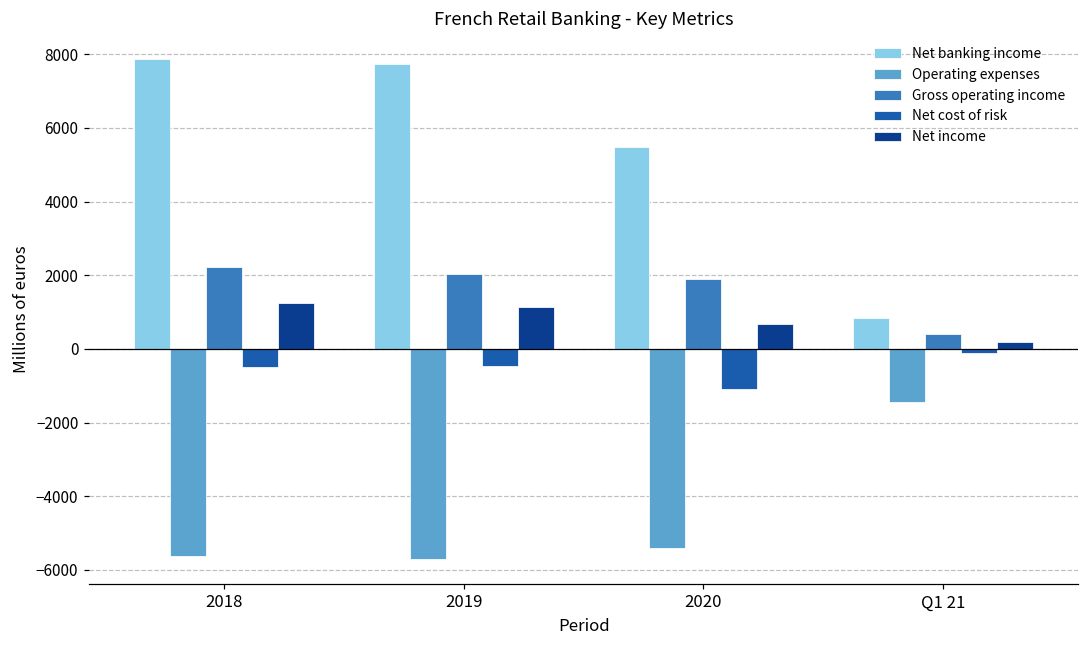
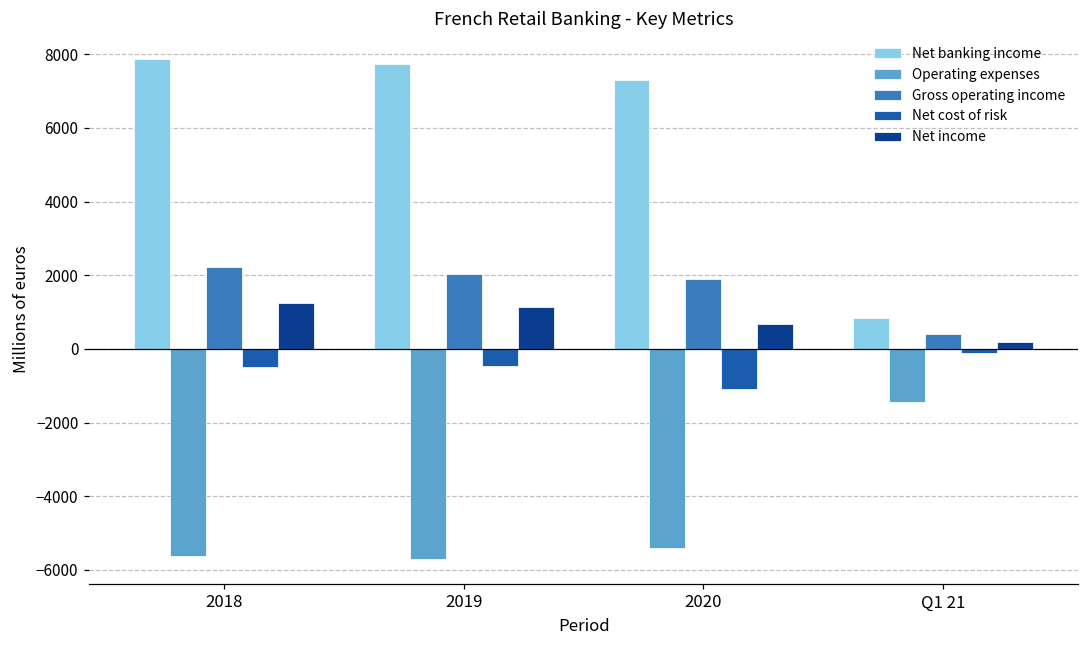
  {
    "Net banking income": {
      "2018": 7900,
      "2019": 7700,
-     "2020": 5500,
+     "2020": 7300,
      "Q1 21": 800
    }
  }
